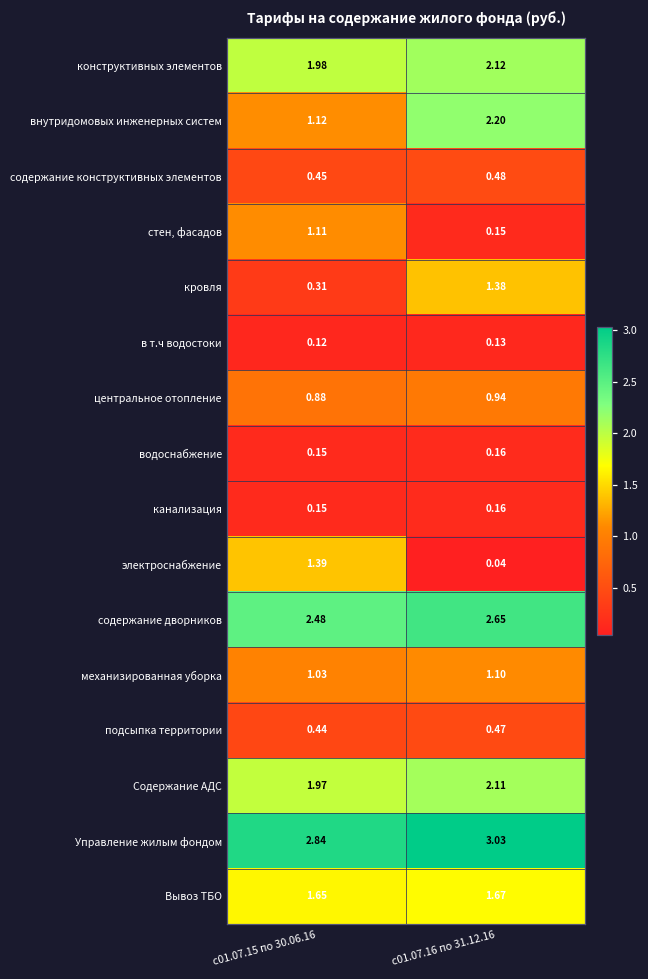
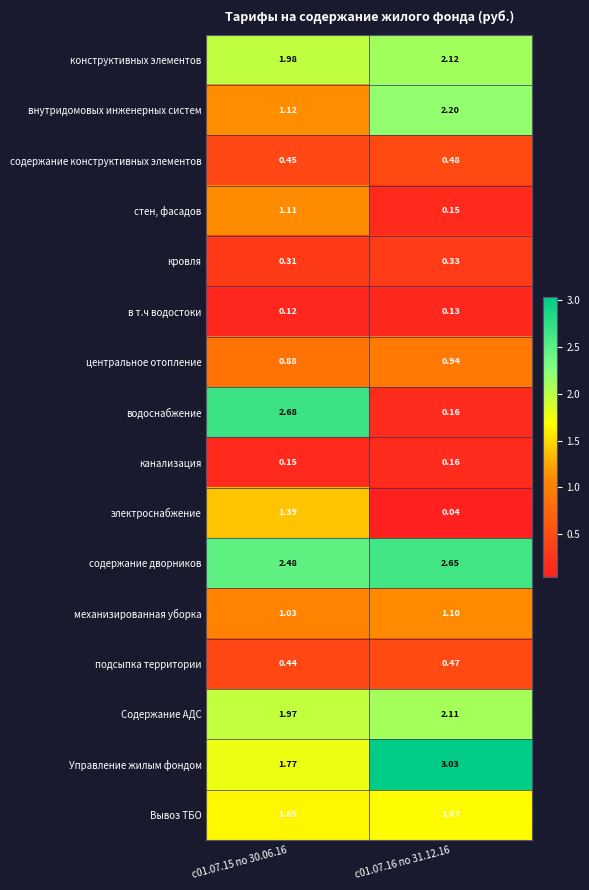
  {
    "конструктивных элементов": {
      "с01.07.15 по 30.06.16": 1.98,
      "с01.07.16 по 31.12.16": 2.12
    },
    "внутридомовых инженерных систем": {
      "с01.07.15 по 30.06.16": 1.12,
      "с01.07.16 по 31.12.16": 2.20
    },
    "содержание конструктивных элементов": {
      "с01.07.15 по 30.06.16": 0.45,
      "с01.07.16 по 31.12.16": 0.48
    },
    "стен, фасадов": {
      "с01.07.15 по 30.06.16": 1.11,
      "с01.07.16 по 31.12.16": 0.15
    },
    "кровля": {
      "с01.07.15 по 30.06.16": 0.31,
-     "с01.07.16 по 31.12.16": 1.38
+     "с01.07.16 по 31.12.16": 0.33
    },
    "в т.ч водостоки": {
      "с01.07.15 по 30.06.16": 0.12,
      "с01.07.16 по 31.12.16": 0.13
    },
    "центральное отопление": {
      "с01.07.15 по 30.06.16": 0.88,
      "с01.07.16 по 31.12.16": 0.94
    },
    "водоснабжение": {
-     "с01.07.15 по 30.06.16": 0.15,
+     "с01.07.15 по 30.06.16": 2.68,
      "с01.07.16 по 31.12.16": 0.16
    },
    "канализация": {
      "с01.07.15 по 30.06.16": 0.15,
      "с01.07.16 по 31.12.16": 0.16
    },
    "электроснабжение": {
      "с01.07.15 по 30.06.16": 1.39,
      "с01.07.16 по 31.12.16": 0.04
    },
    "содержание дворников": {
      "с01.07.15 по 30.06.16": 2.48,
      "с01.07.16 по 31.12.16": 2.65
    },
    "механизированная уборка": {
      "с01.07.15 по 30.06.16": 1.03,
      "с01.07.16 по 31.12.16": 1.10
    },
    "подсыпка территории": {
      "с01.07.15 по 30.06.16": 0.44,
      "с01.07.16 по 31.12.16": 0.47
    },
    "Содержание АДС": {
      "с01.07.15 по 30.06.16": 1.97,
      "с01.07.16 по 31.12.16": 2.11
    },
    "Управление жилым фондом": {
-     "с01.07.15 по 30.06.16": 2.84,
+     "с01.07.15 по 30.06.16": 1.77,
      "с01.07.16 по 31.12.16": 3.03
    },
    "Вывоз ТБО": {
      "с01.07.15 по 30.06.16": 1.65,
      "с01.07.16 по 31.12.16": 1.67
    }
  }
